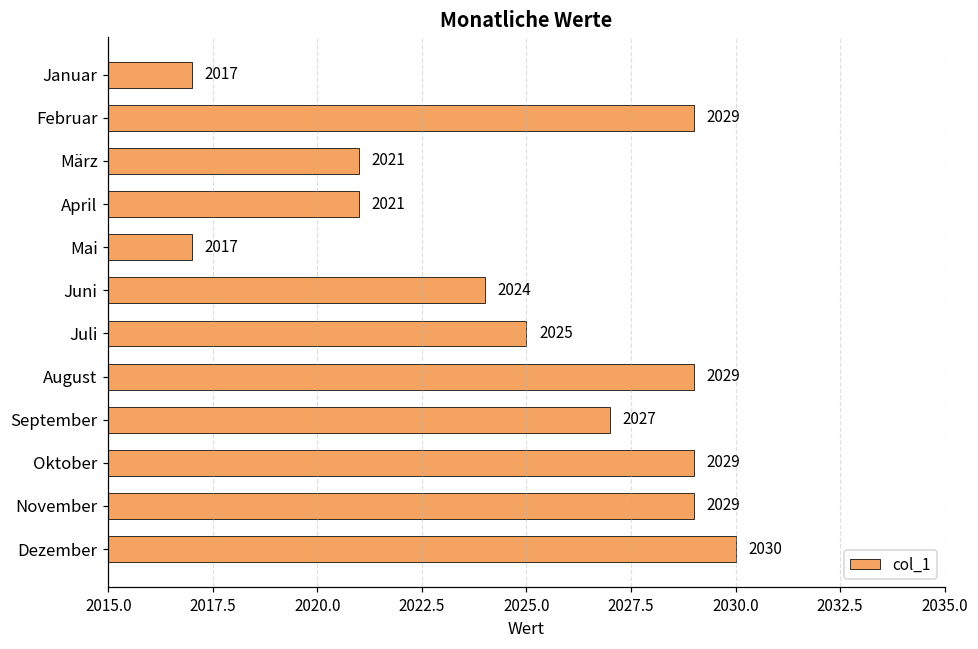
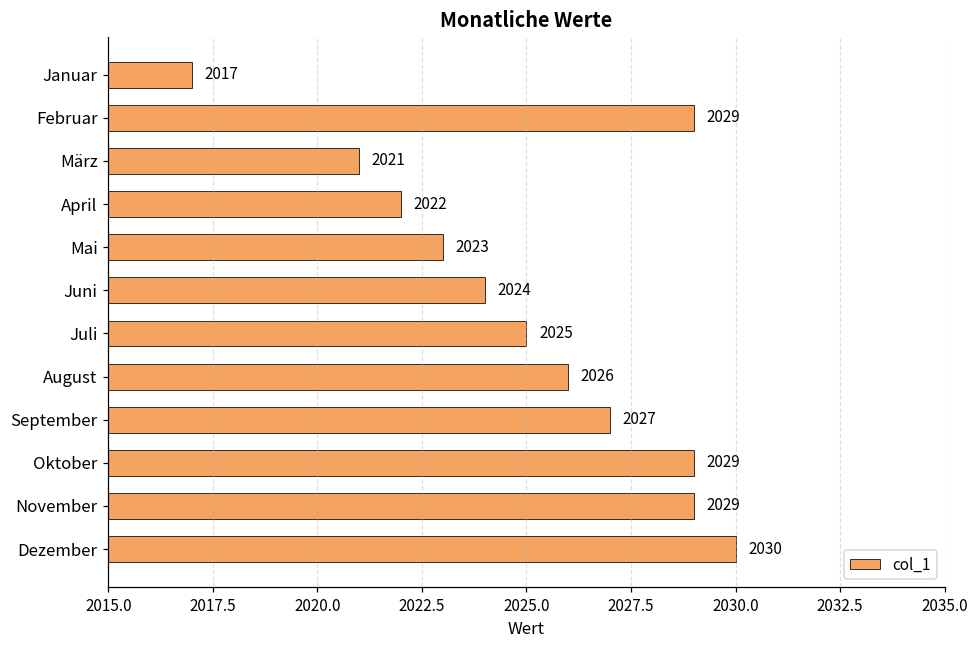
  {
    "Januar": 2017,
    "Februar": 2029,
    "März": 2021,
-   "April": 2021,
-   "Mai": 2017,
+   "April": 2022,
+   "Mai": 2023,
    "Juni": 2024,
    "Juli": 2025,
-   "August": 2029,
+   "August": 2026,
    "September": 2027,
    "Oktober": 2029,
    "November": 2029,
    "Dezember": 2030
  }
